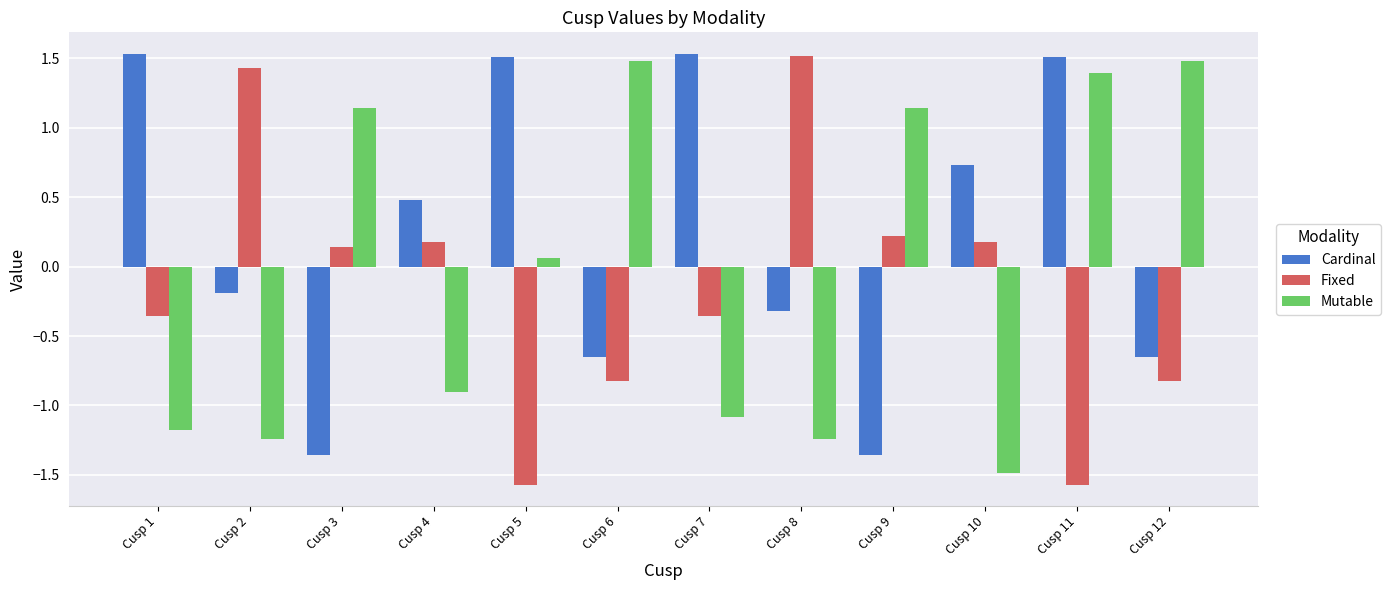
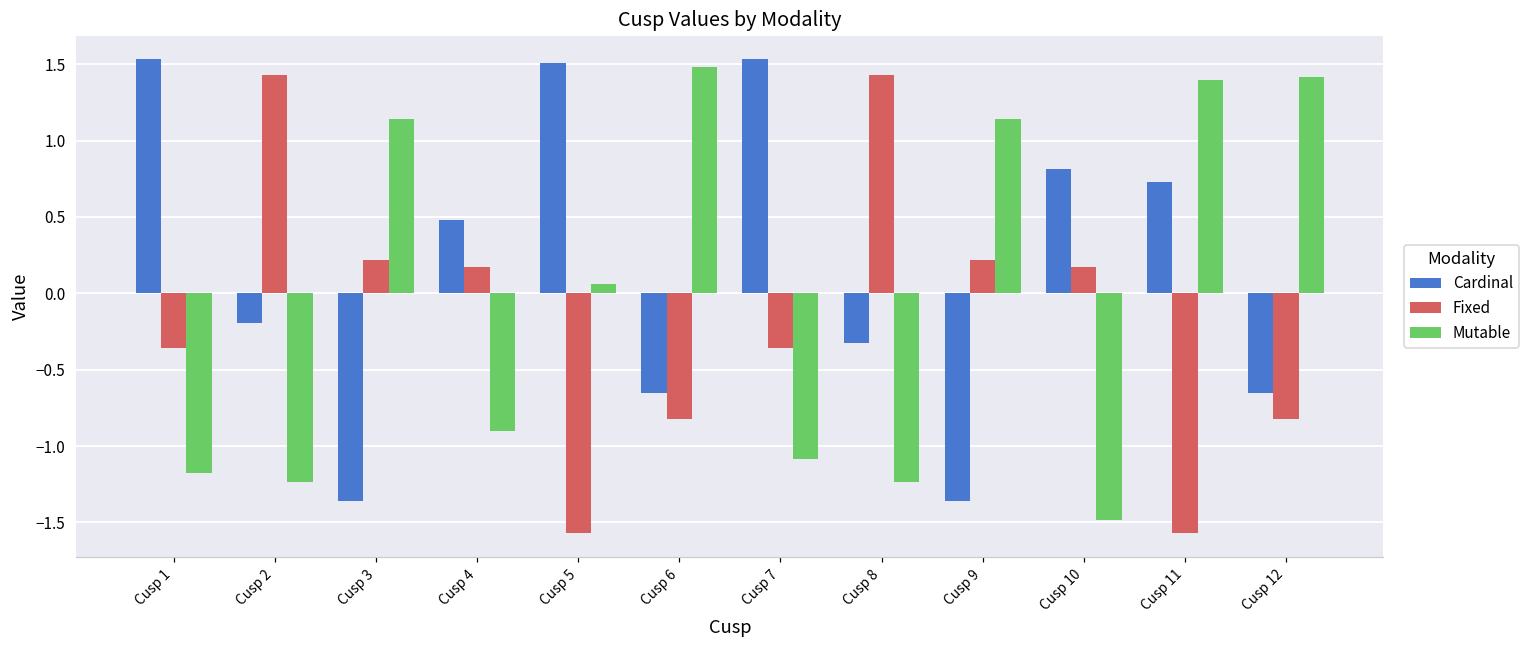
  {
    "Cardinal": {
      "Cusp 1": 1.53,
      "Cusp 2": -0.19,
      "Cusp 3": -1.36,
      "Cusp 4": 0.48,
      "Cusp 5": 1.51,
      "Cusp 6": -0.65,
      "Cusp 7": 1.53,
      "Cusp 8": -0.32,
      "Cusp 9": -1.36,
-     "Cusp 10": 0.73,
-     "Cusp 11": 1.51,
+     "Cusp 10": 0.81,
+     "Cusp 11": 0.73,
      "Cusp 12": -0.65
    },
    "Fixed": {
      "Cusp 1": -0.36,
      "Cusp 2": 1.43,
-     "Cusp 3": 0.14,
+     "Cusp 3": 0.22,
      "Cusp 4": 0.17,
      "Cusp 5": -1.57,
      "Cusp 6": -0.82,
      "Cusp 7": -0.36,
-     "Cusp 8": 1.52,
+     "Cusp 8": 1.43,
      "Cusp 9": 0.22,
      "Cusp 10": 0.17,
      "Cusp 11": -1.57,
      "Cusp 12": -0.82
    },
    "Mutable": {
      "Cusp 1": -1.18,
      "Cusp 2": -1.24,
      "Cusp 3": 1.14,
      "Cusp 4": -0.90,
      "Cusp 5": 0.06,
      "Cusp 6": 1.48,
      "Cusp 7": -1.09,
      "Cusp 8": -1.24,
      "Cusp 9": 1.14,
      "Cusp 10": -1.48,
      "Cusp 11": 1.39,
-     "Cusp 12": 1.48
+     "Cusp 12": 1.41
    }
  }
